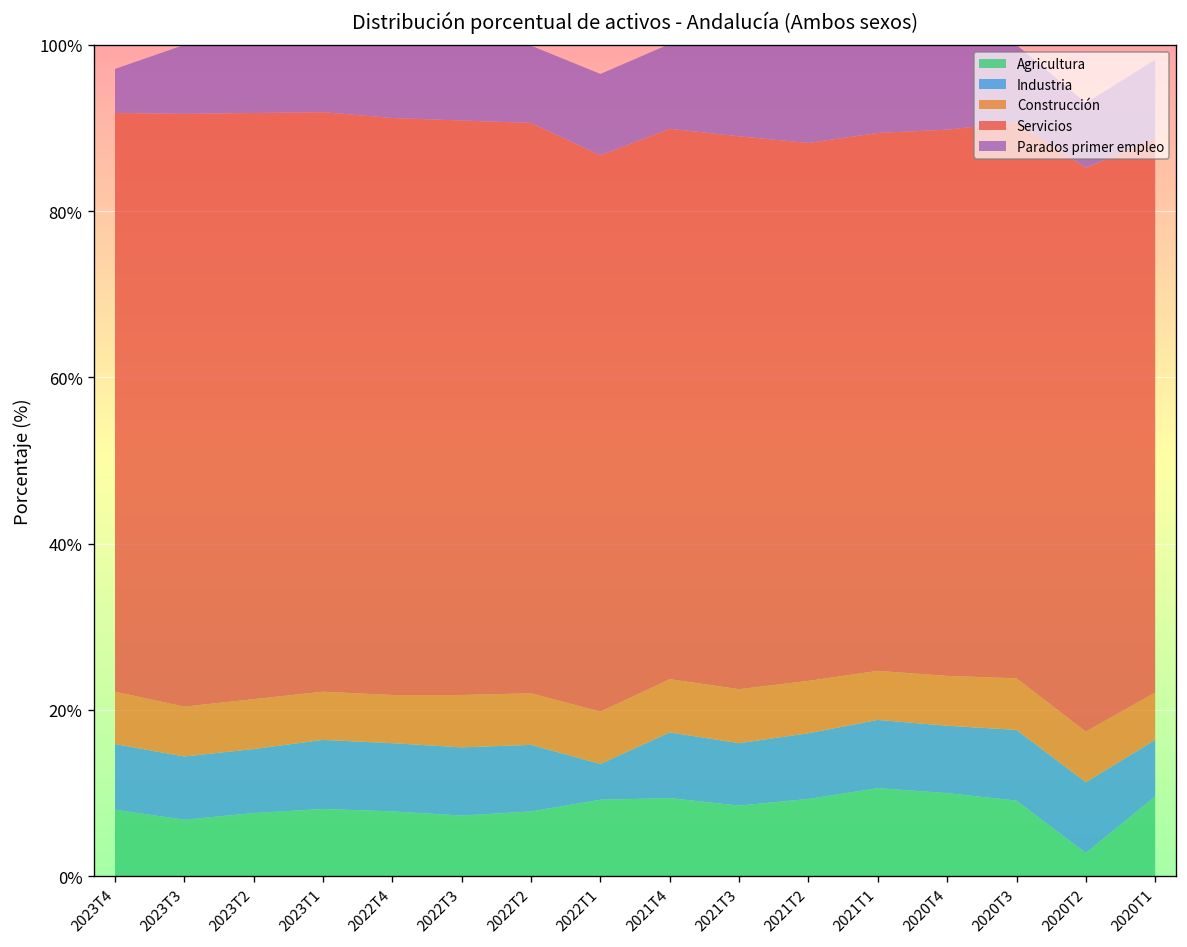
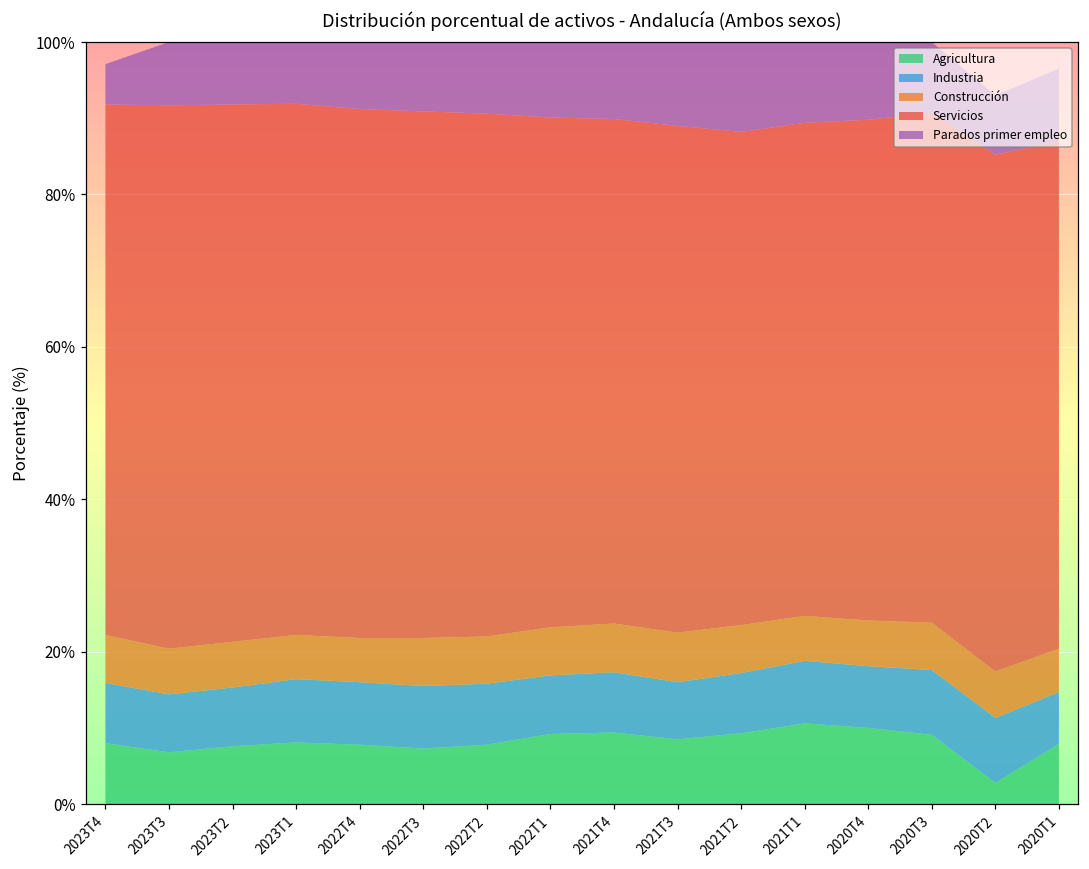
  {
    "Agricultura": {
      "2023T4": "8%",
      "2023T3": "7%",
      "2023T2": "8%",
      "2023T1": "8%",
      "2022T4": "8%",
      "2022T3": "7%",
      "2022T2": "8%",
      "2022T1": "9%",
      "2021T4": "9%",
      "2021T3": "9%",
      "2021T2": "9%",
      "2021T1": "11%",
      "2020T4": "10%",
      "2020T3": "9%",
      "2020T2": "3%",
-     "2020T1": "10%"
+     "2020T1": "8%"
    },
    "Industria": {
      "2023T4": "8%",
      "2023T3": "8%",
      "2023T2": "8%",
      "2023T1": "8%",
      "2022T4": "8%",
      "2022T3": "8%",
      "2022T2": "8%",
-     "2022T1": "4%",
+     "2022T1": "8%",
      "2021T4": "8%",
      "2021T3": "8%",
      "2021T2": "8%",
      "2021T1": "8%",
      "2020T4": "8%",
      "2020T3": "9%",
      "2020T2": "9%",
      "2020T1": "7%"
    },
    "Parados primer empleo": {
      "2023T4": "5%",
      "2023T3": "8%",
      "2023T2": "8%",
      "2023T1": "8%",
      "2022T4": "9%",
      "2022T3": "9%",
      "2022T2": "9%",
      "2022T1": "10%",
      "2021T4": "10%",
      "2021T3": "11%",
      "2021T2": "12%",
      "2021T1": "11%",
      "2020T4": "10%",
      "2020T3": "9%"
    }
  }
